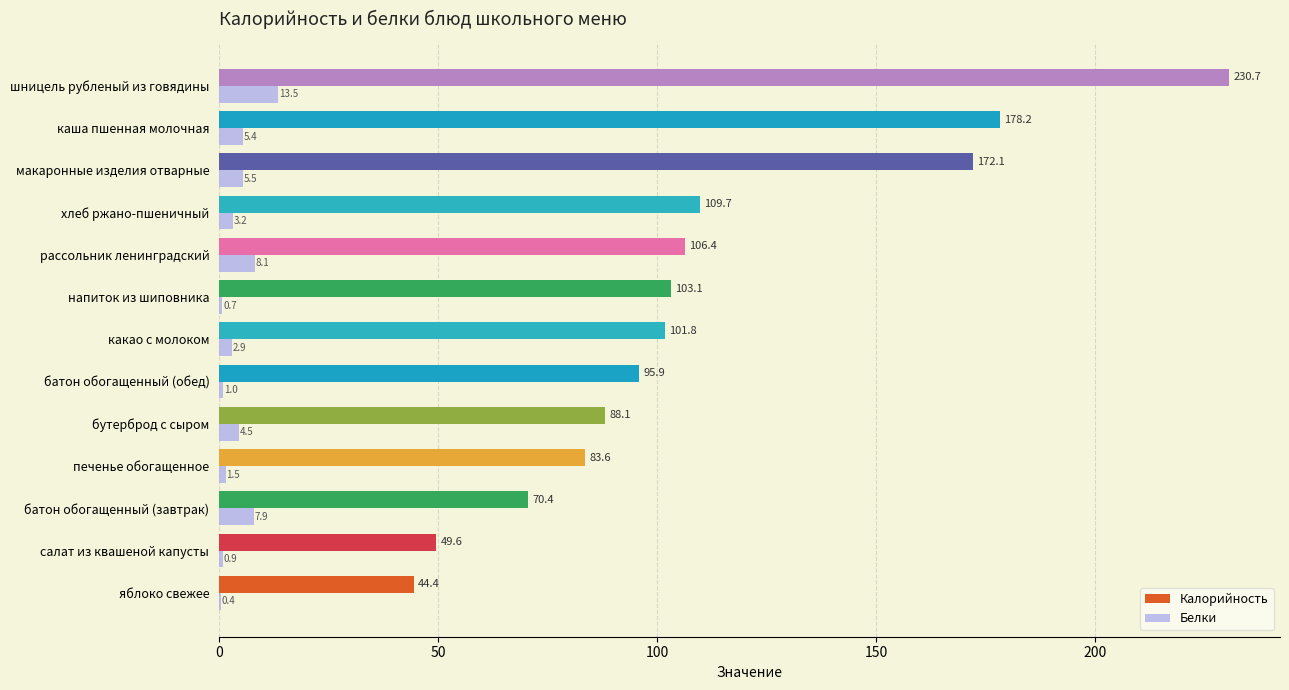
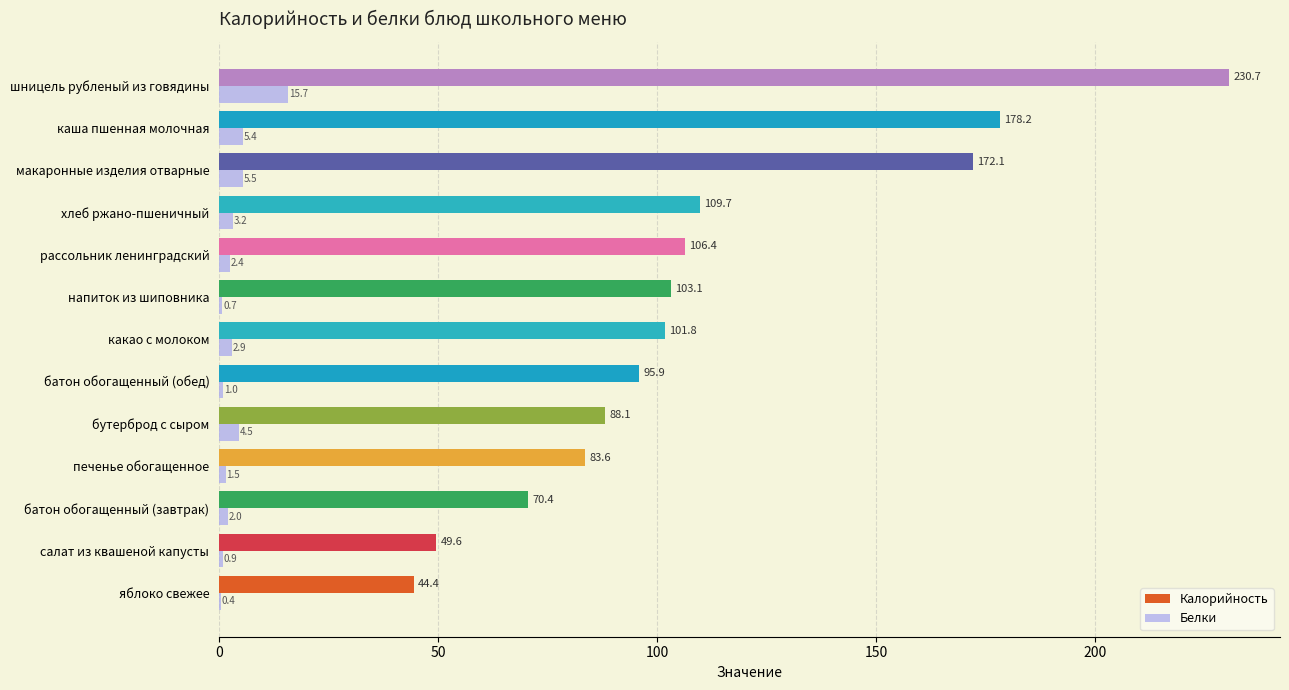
  {
    "Калорийность": {
      "шницель рубленый из говядины": 230.7,
      "каша пшенная молочная": 178.2,
      "макаронные изделия отварные": 172.1,
      "хлеб ржано-пшеничный": 109.7,
      "рассольник ленинградский": 106.4,
      "напиток из шиповника": 103.1,
      "какао с молоком": 101.8,
      "батон обогащенный (обед)": 95.9,
      "бутерброд с сыром": 88.1,
      "печенье обогащенное": 83.6,
      "батон обогащенный (завтрак)": 70.4,
      "салат из квашеной капусты": 49.6,
      "яблоко свежее": 44.4
    },
    "Белки": {
-     "шницель рубленый из говядины": 13.5,
+     "шницель рубленый из говядины": 15.7,
      "каша пшенная молочная": 5.4,
      "макаронные изделия отварные": 5.5,
      "хлеб ржано-пшеничный": 3.2,
-     "рассольник ленинградский": 8.1,
+     "рассольник ленинградский": 2.4,
      "напиток из шиповника": 0.7,
      "какао с молоком": 2.9,
      "батон обогащенный (обед)": 1.0,
      "бутерброд с сыром": 4.5,
      "печенье обогащенное": 1.5,
-     "батон обогащенный (завтрак)": 7.9,
+     "батон обогащенный (завтрак)": 2.0,
      "салат из квашеной капусты": 0.9,
      "яблоко свежее": 0.4
    }
  }
